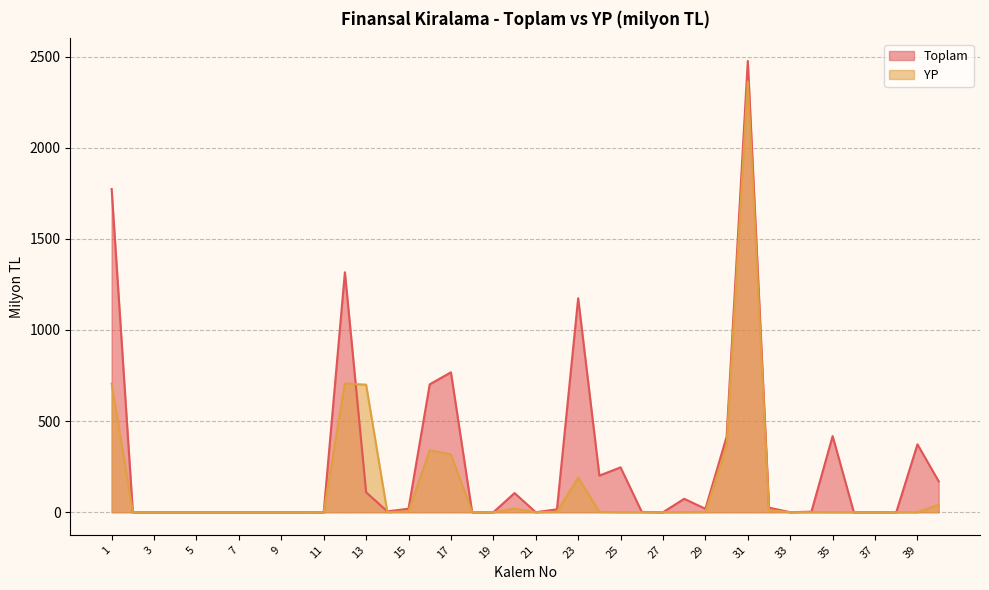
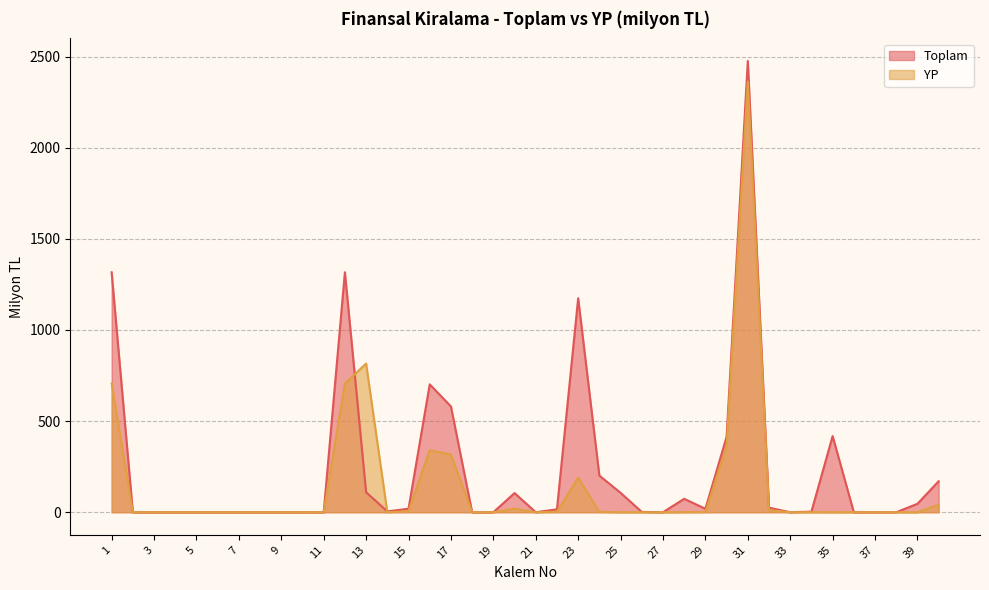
  {
    "Toplam": {
-     "1": 1770,
+     "1": 1320,
      "13": 110,
-     "17": 770,
+     "17": 580,
      "23": 1170,
-     "25": 250,
+     "25": 110,
      "29": 20,
      "31": 2480,
      "35": 420,
-     "39": 370
+     "39": 50
    },
    "YP": {
      "1": 710,
-     "13": 700,
+     "13": 820,
      "17": 320,
      "23": 190,
      "25": 0,
      "29": 0,
      "31": 2360,
      "35": 0,
      "39": 0
    }
  }
